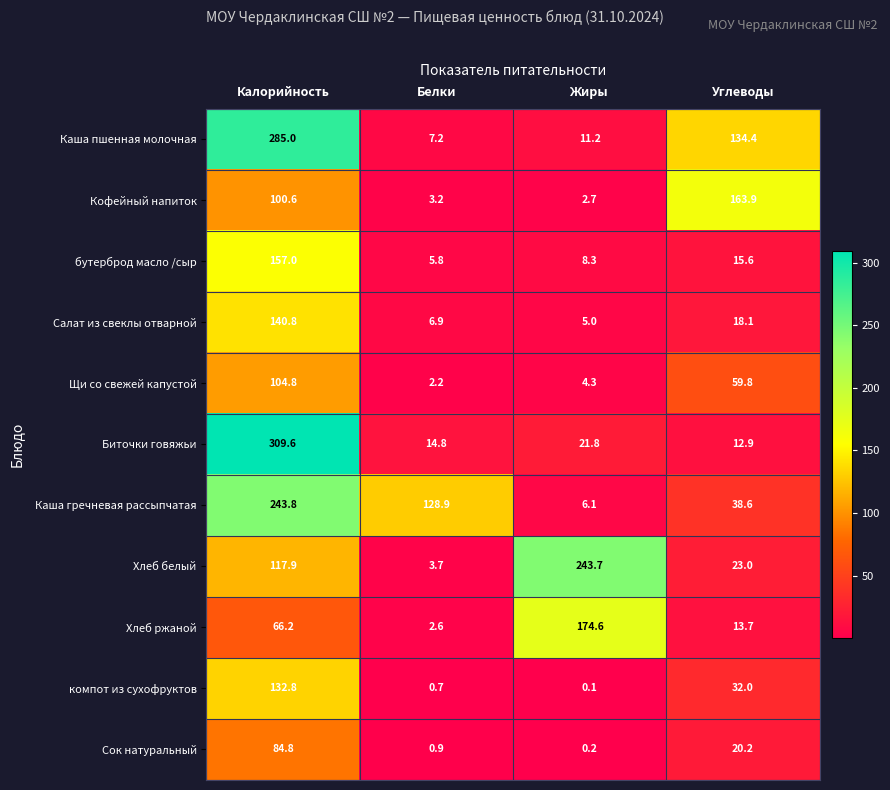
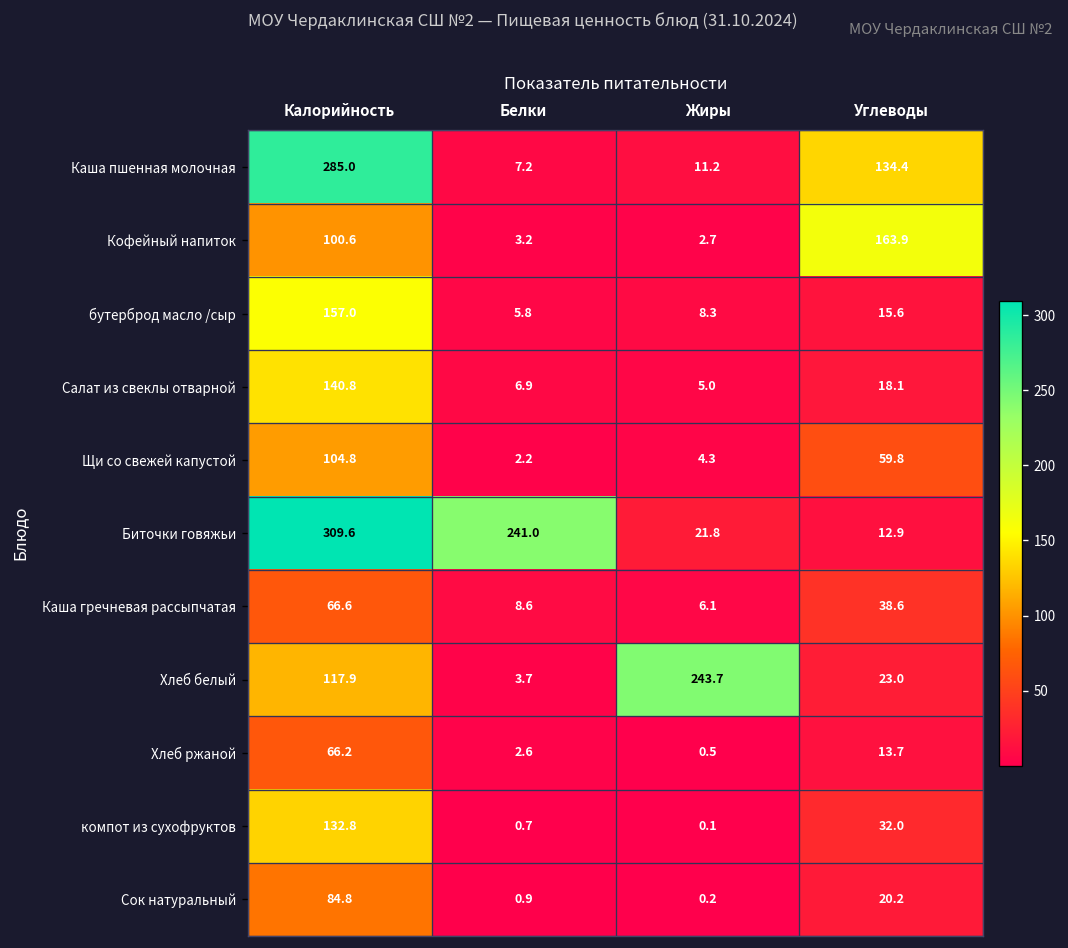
  {
    "Каша пшенная молочная": {
      "Калорийность": 285.0,
      "Белки": 7.2,
      "Жиры": 11.2,
      "Углеводы": 134.4
    },
    "Кофейный напиток": {
      "Калорийность": 100.6,
      "Белки": 3.2,
      "Жиры": 2.7,
      "Углеводы": 163.9
    },
    "бутерброд масло /сыр": {
      "Калорийность": 157.0,
      "Белки": 5.8,
      "Жиры": 8.3,
      "Углеводы": 15.6
    },
    "Салат из свеклы отварной": {
      "Калорийность": 140.8,
      "Белки": 6.9,
      "Жиры": 5.0,
      "Углеводы": 18.1
    },
    "Щи со свежей капустой": {
      "Калорийность": 104.8,
      "Белки": 2.2,
      "Жиры": 4.3,
      "Углеводы": 59.8
    },
    "Биточки говяжьи": {
      "Калорийность": 309.6,
-     "Белки": 14.8,
+     "Белки": 241.0,
      "Жиры": 21.8,
      "Углеводы": 12.9
    },
    "Каша гречневая рассыпчатая": {
-     "Калорийность": 243.8,
-     "Белки": 128.9,
+     "Калорийность": 66.6,
+     "Белки": 8.6,
      "Жиры": 6.1,
      "Углеводы": 38.6
    },
    "Хлеб белый": {
      "Калорийность": 117.9,
      "Белки": 3.7,
      "Жиры": 243.7,
      "Углеводы": 23.0
    },
    "Хлеб ржаной": {
      "Калорийность": 66.2,
      "Белки": 2.6,
-     "Жиры": 174.6,
+     "Жиры": 0.5,
      "Углеводы": 13.7
    },
    "компот из сухофруктов": {
      "Калорийность": 132.8,
      "Белки": 0.7,
      "Жиры": 0.1,
      "Углеводы": 32.0
    },
    "Сок натуральный": {
      "Калорийность": 84.8,
      "Белки": 0.9,
      "Жиры": 0.2,
      "Углеводы": 20.2
    }
  }
